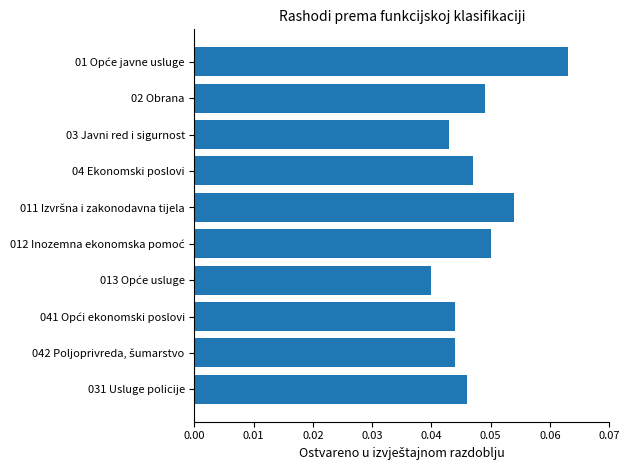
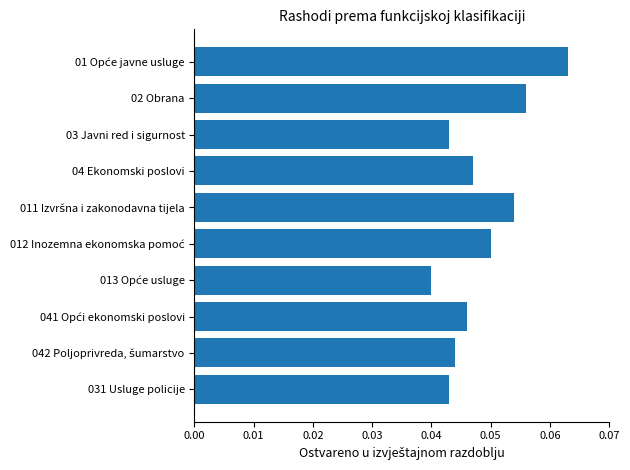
  {
    "01 Opće javne usluge": 0.063,
-   "02 Obrana": 0.049,
+   "02 Obrana": 0.056,
    "03 Javni red i sigurnost": 0.043,
    "04 Ekonomski poslovi": 0.047,
    "011 Izvršna i zakonodavna tijela": 0.054,
    "012 Inozemna ekonomska pomoć": 0.050,
    "013 Opće usluge": 0.040,
-   "041 Opći ekonomski poslovi": 0.044,
+   "041 Opći ekonomski poslovi": 0.046,
    "042 Poljoprivreda, šumarstvo": 0.044,
-   "031 Usluge policije": 0.046
+   "031 Usluge policije": 0.043
  }
